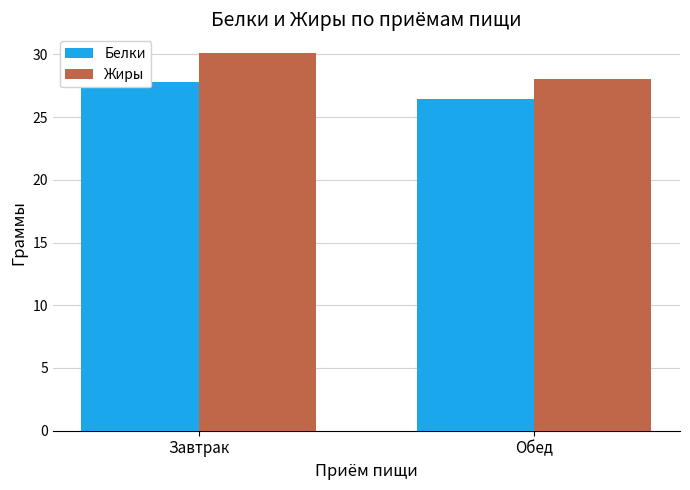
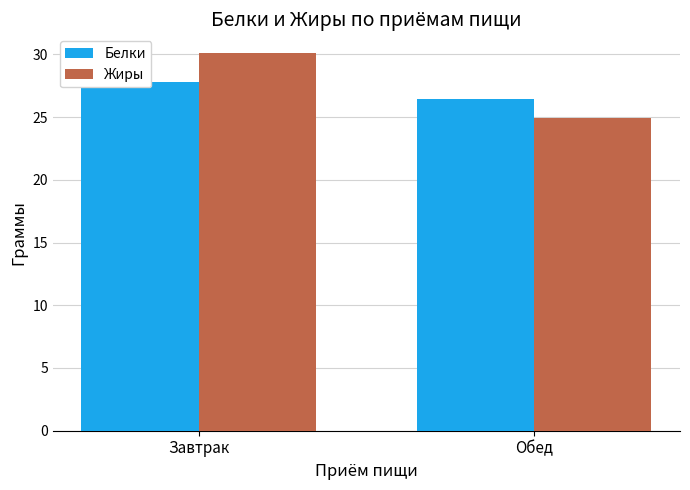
  {
    "Белки": {
      "Обед": 26.4
    },
    "Жиры": {
      "Завтрак": 30.1,
-     "Обед": 28.0
+     "Обед": 25.0
    }
  }
